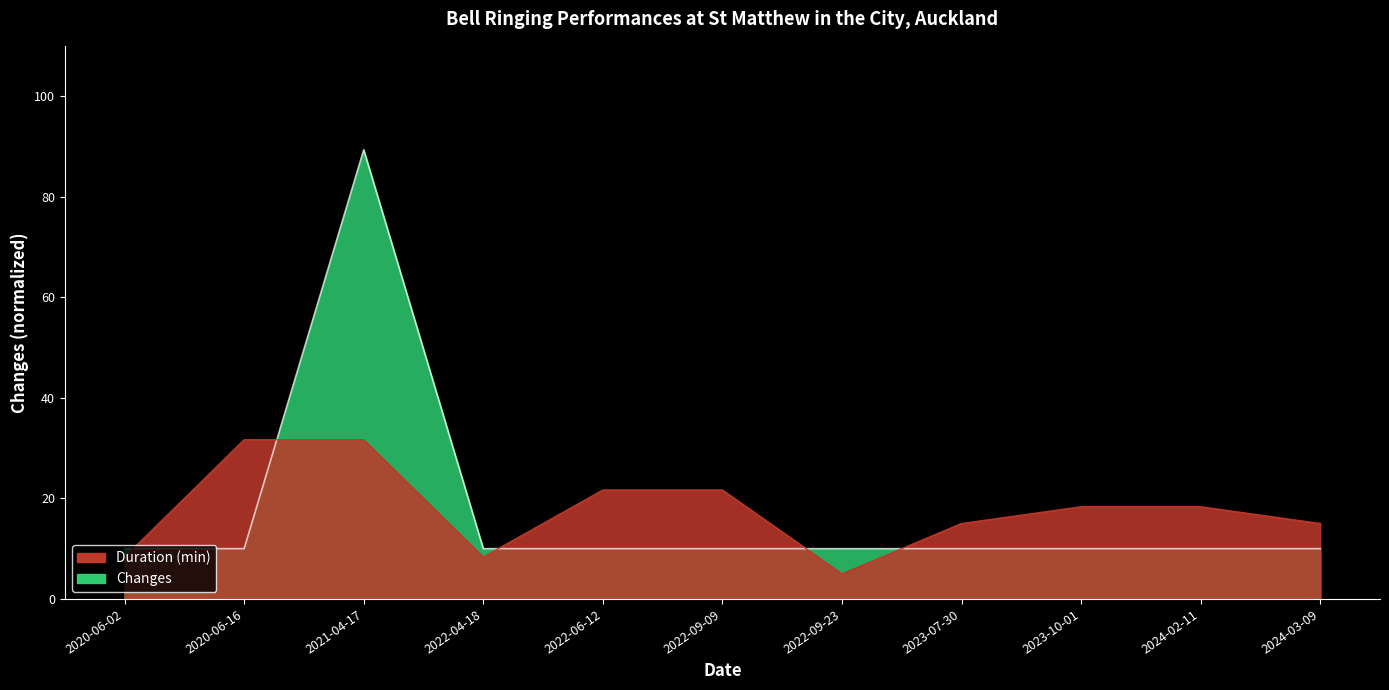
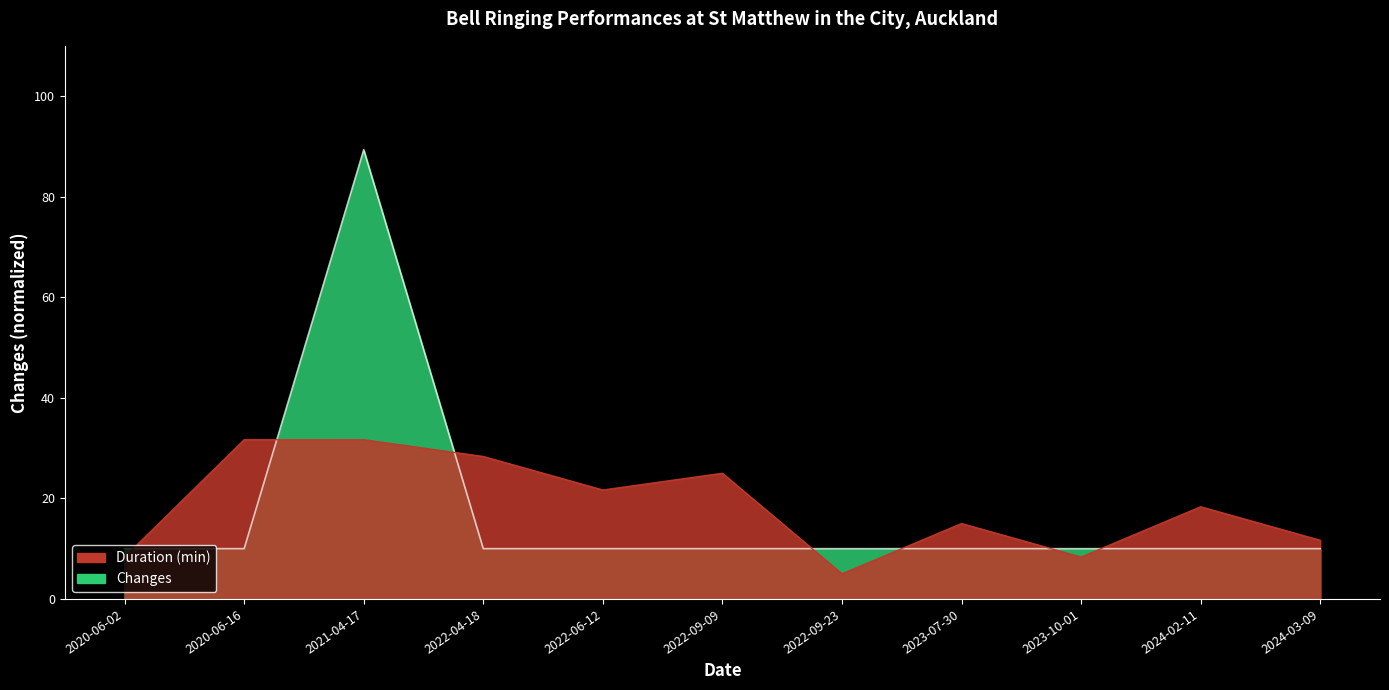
  {
    "Changes": {
      "2020-06-16": 10,
      "2021-04-17": 89,
      "2022-04-18": 10,
      "2022-06-12": 10,
      "2022-09-09": 10,
      "2022-09-23": 10,
      "2023-07-30": 10,
      "2023-10-01": 10,
      "2024-02-11": 10,
      "2024-03-09": 10
    },
    "Duration (min)": {
      "2020-06-16": 32,
      "2021-04-17": 32,
-     "2022-04-18": 8,
+     "2022-04-18": 28,
      "2022-06-12": 22,
-     "2022-09-09": 22,
+     "2022-09-09": 25,
      "2022-09-23": 5,
      "2023-07-30": 15,
-     "2023-10-01": 18,
+     "2023-10-01": 8,
      "2024-02-11": 18,
-     "2024-03-09": 15
+     "2024-03-09": 12
    }
  }
